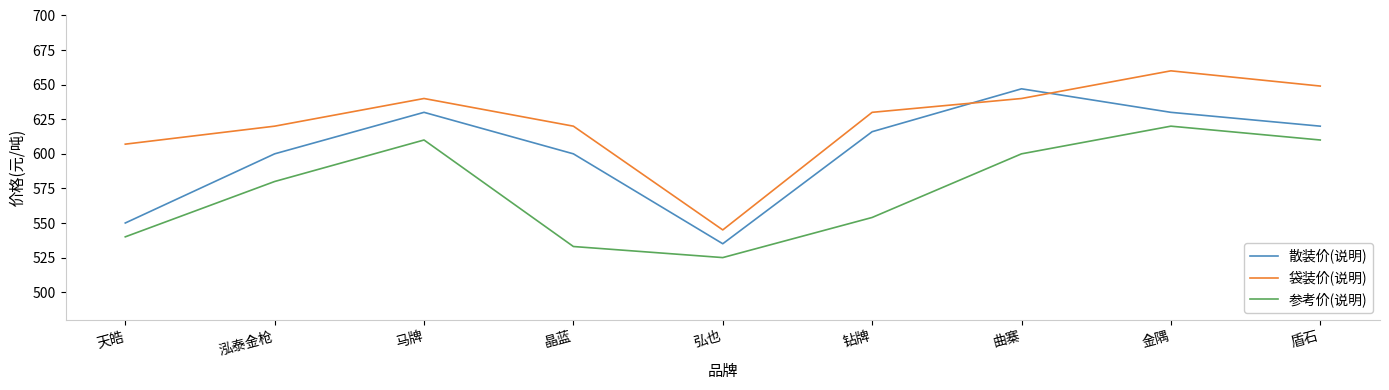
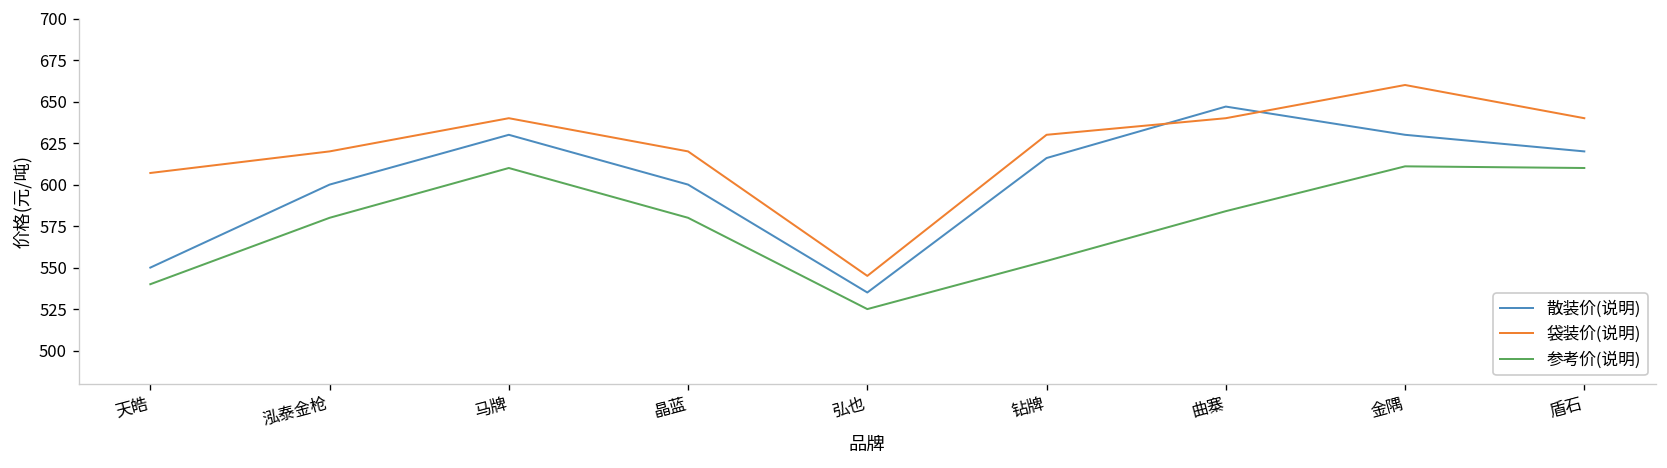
  {
    "散装价(说明)": {
      "天皓": 550,
      "泓泰金枪": 600,
      "马牌": 630,
      "晶蓝": 600,
      "弘也": 535,
      "钻牌": 616,
      "曲寨": 647,
      "金隅": 630,
      "盾石": 620
    },
    "袋装价(说明)": {
      "天皓": 607,
      "泓泰金枪": 620,
      "马牌": 640,
      "晶蓝": 620,
      "弘也": 545,
      "钻牌": 630,
      "曲寨": 640,
      "金隅": 660,
-     "盾石": 649
+     "盾石": 640
    },
    "参考价(说明)": {
      "天皓": 540,
      "泓泰金枪": 580,
      "马牌": 610,
-     "晶蓝": 533,
+     "晶蓝": 580,
      "弘也": 525,
      "钻牌": 554,
-     "曲寨": 600,
-     "金隅": 620,
+     "曲寨": 584,
+     "金隅": 611,
      "盾石": 610
    }
  }
